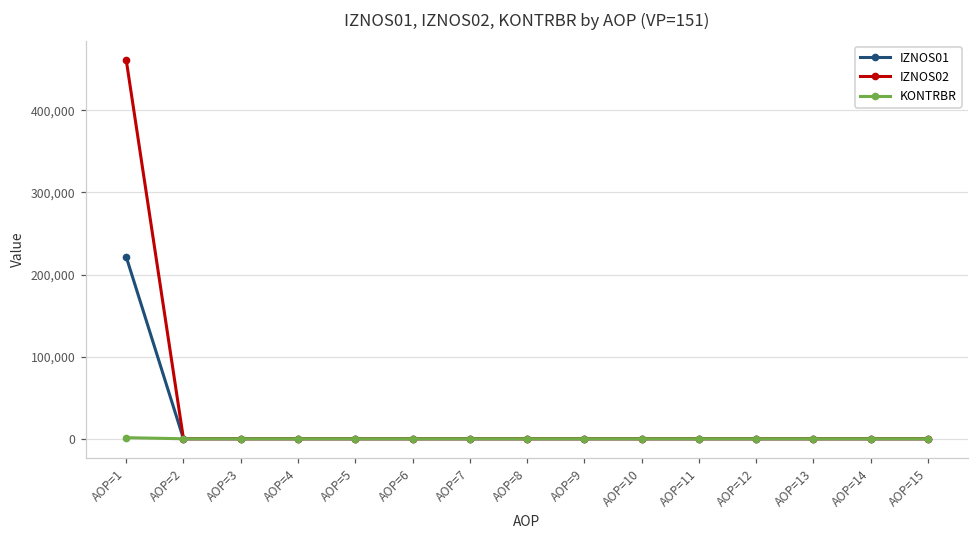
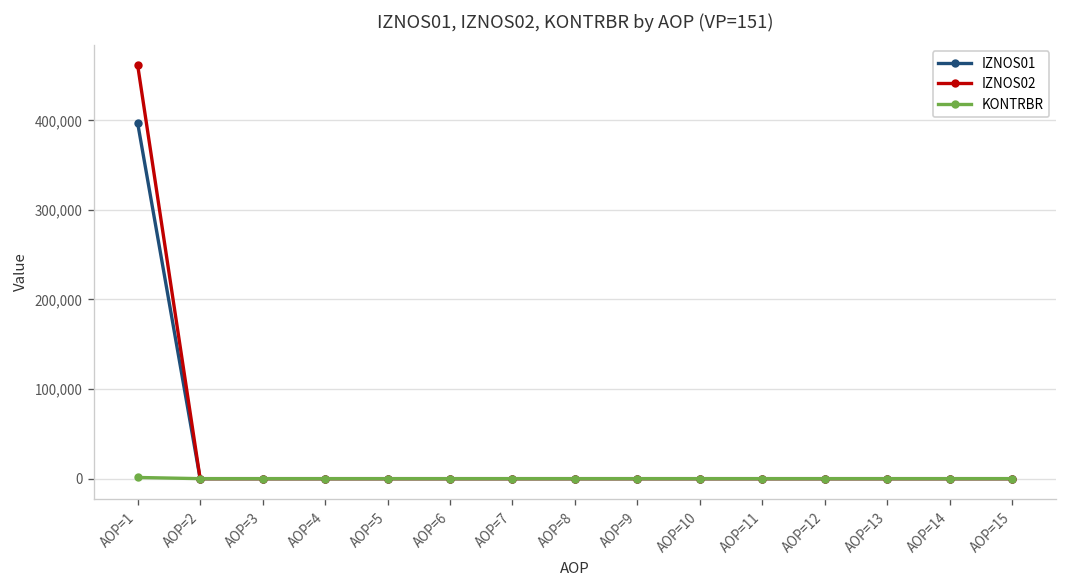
  {
    "IZNOS01": {
-     "AOP=1": "220,000"
+     "AOP=1": "400,000"
    },
    "IZNOS02": {
      "AOP=1": "460,000"
    },
    "KONTRBR": {
      "AOP=1": "0"
    }
  }
